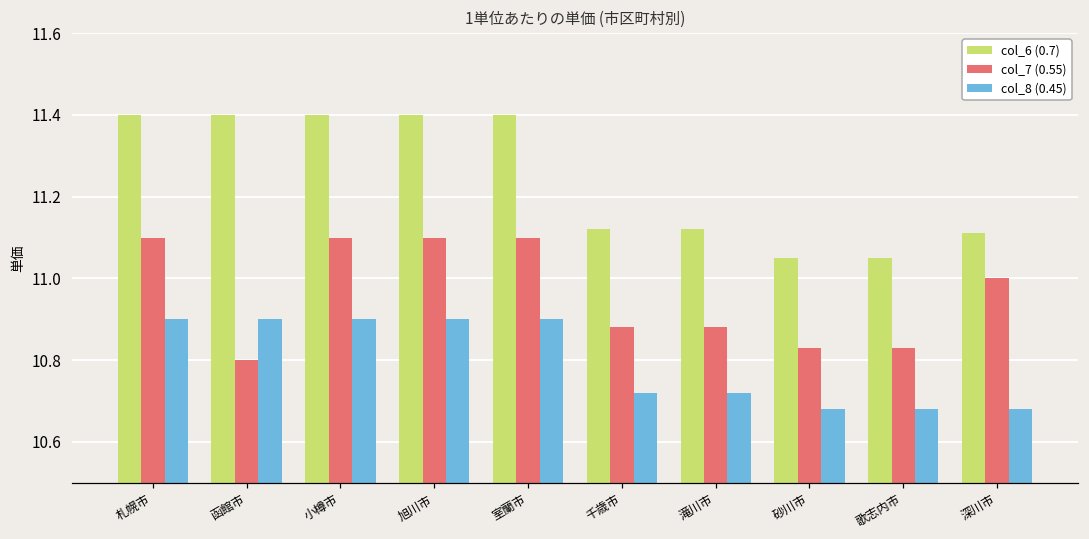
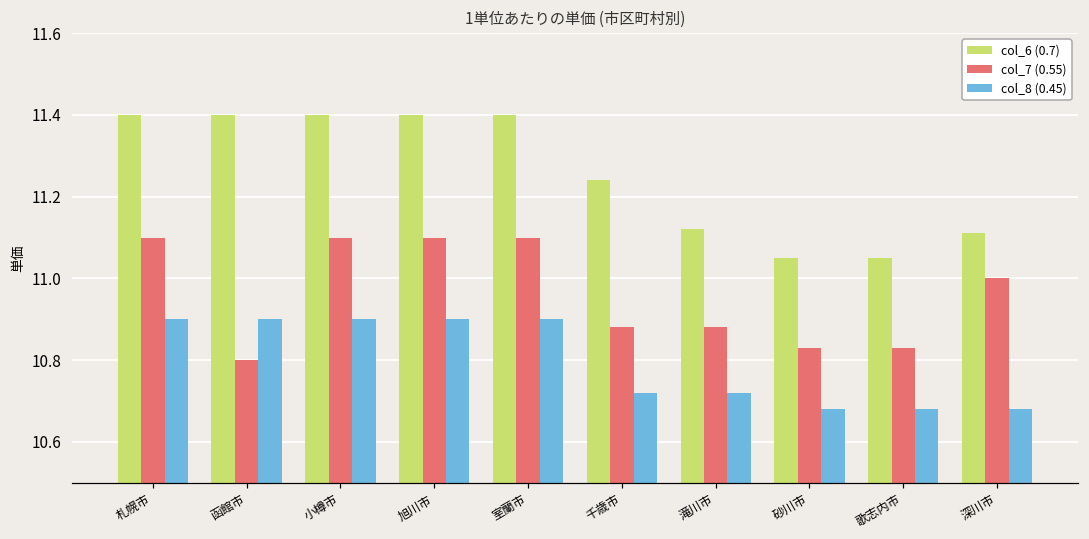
  {
    "col_6 (0.7)": {
      "札幌市": 11.40,
      "函館市": 11.40,
      "小樽市": 11.40,
      "旭川市": 11.40,
      "室蘭市": 11.40,
-     "千歳市": 11.12,
+     "千歳市": 11.24,
      "滝川市": 11.12,
      "砂川市": 11.05,
      "歌志内市": 11.05,
      "深川市": 11.11
    },
    "col_7 (0.55)": {
      "札幌市": 11.10,
      "函館市": 10.80,
      "小樽市": 11.10,
      "旭川市": 11.10,
      "室蘭市": 11.10,
      "千歳市": 10.88,
      "滝川市": 10.88,
      "砂川市": 10.83,
      "歌志内市": 10.83,
      "深川市": 11.00
    },
    "col_8 (0.45)": {
      "札幌市": 10.90,
      "函館市": 10.90,
      "小樽市": 10.90,
      "旭川市": 10.90,
      "室蘭市": 10.90,
      "千歳市": 10.72,
      "滝川市": 10.72,
      "砂川市": 10.68,
      "歌志内市": 10.68,
      "深川市": 10.68
    }
  }
